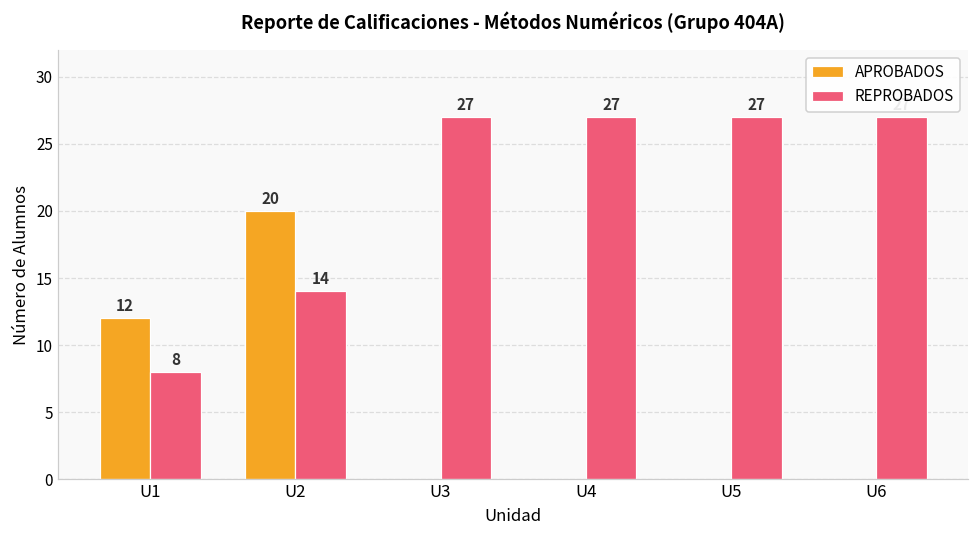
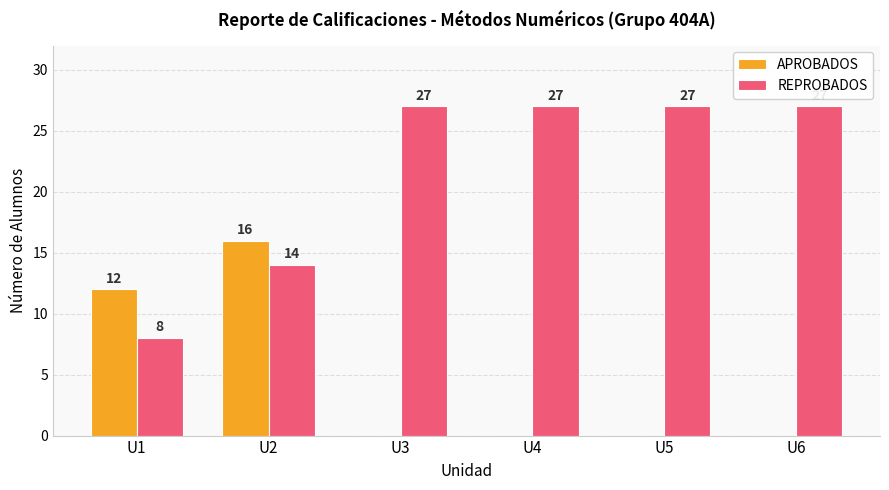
  {
    "APROBADOS": {
      "U1": 12,
-     "U2": 20
+     "U2": 16
    },
    "REPROBADOS": {
      "U1": 8,
      "U2": 14,
      "U3": 27,
      "U4": 27,
      "U5": 27
    }
  }
